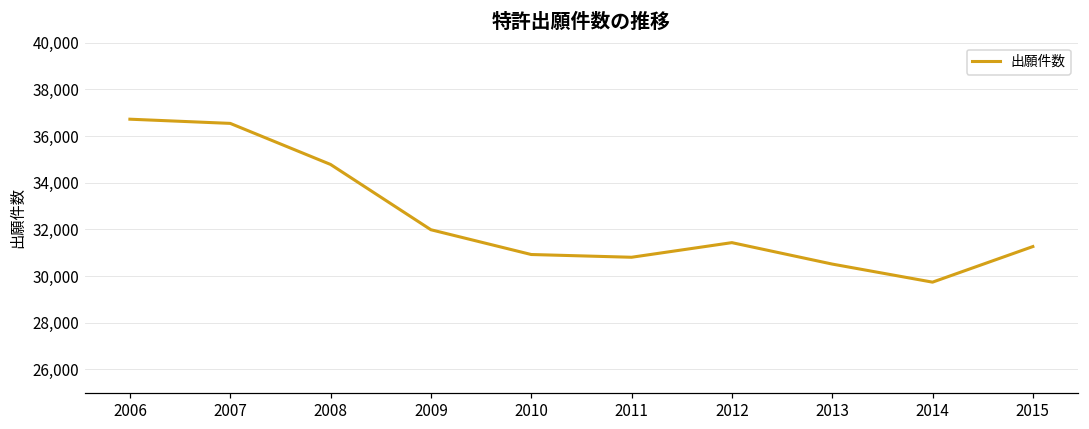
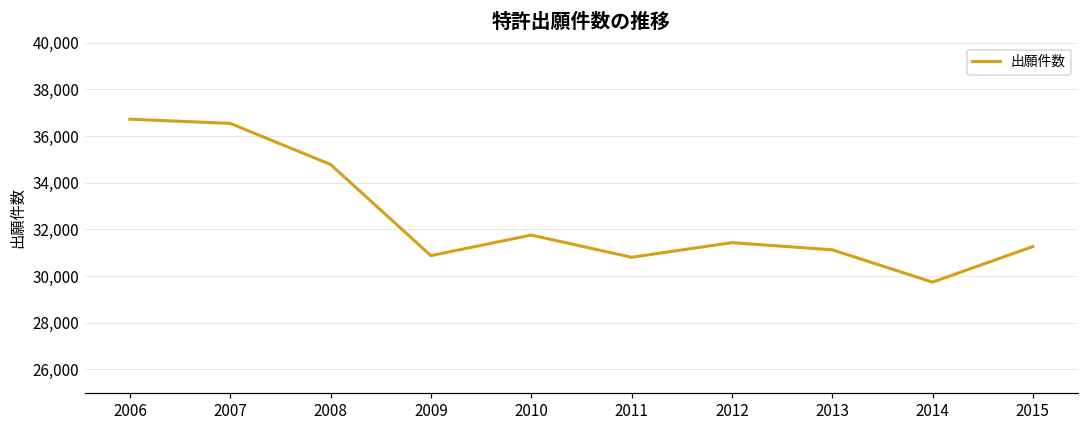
  {
    "2006": "36,700",
    "2007": "36,500",
    "2008": "34,800",
-   "2009": "32,000",
-   "2010": "30,900",
+   "2009": "30,900",
+   "2010": "31,800",
    "2011": "30,800",
    "2012": "31,400",
-   "2013": "30,500",
+   "2013": "31,100",
    "2014": "29,700",
    "2015": "31,300"
  }
